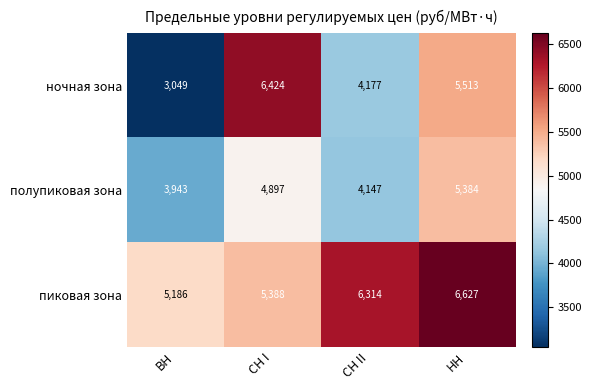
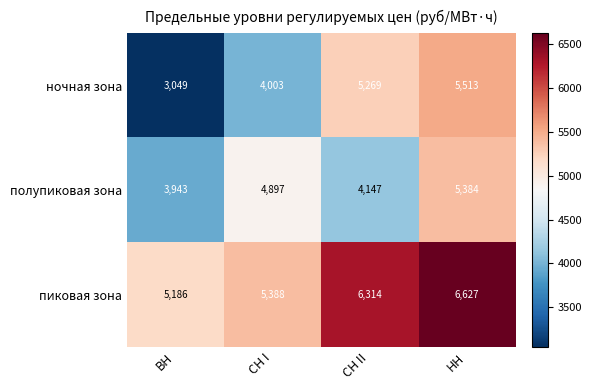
  {
    "ночная зона": {
      "ВН": "3,049",
-     "СН I": "6,424",
-     "СН II": "4,177",
+     "СН I": "4,003",
+     "СН II": "5,269",
      "НН": "5,513"
    },
    "полупиковая зона": {
      "ВН": "3,943",
      "СН I": "4,897",
      "СН II": "4,147",
      "НН": "5,384"
    },
    "пиковая зона": {
      "ВН": "5,186",
      "СН I": "5,388",
      "СН II": "6,314",
      "НН": "6,627"
    }
  }
